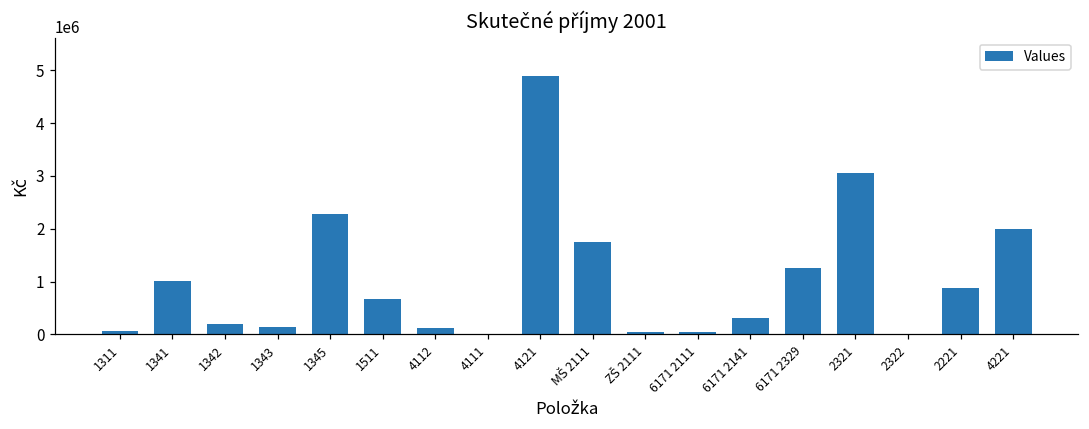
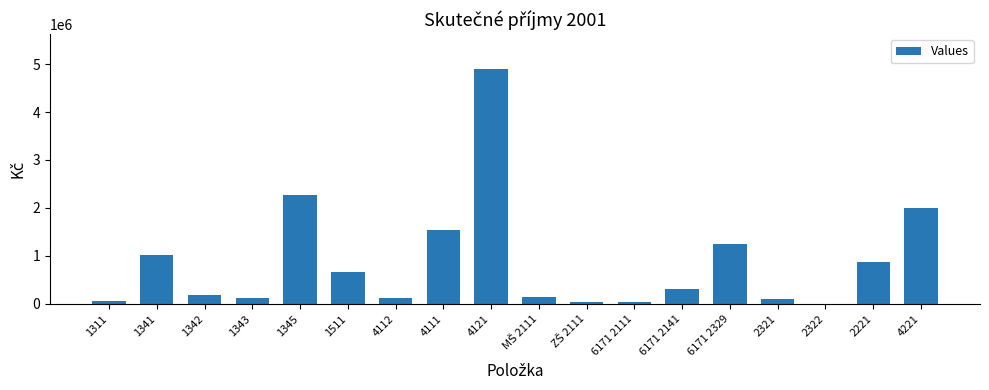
  {
    "1311": 100000,
    "1341": 1000000,
    "1342": 200000,
    "1343": 100000,
    "1345": 2300000,
    "1511": 700000,
    "4112": 100000,
-   "4111": 0,
+   "4111": 1500000,
    "4121": 4900000,
-   "MŠ 2111": 1800000,
+   "MŠ 2111": 100000,
    "6171 2141": 300000,
    "6171 2329": 1300000,
-   "2321": 3100000,
+   "2321": 100000,
    "2221": 900000,
    "4221": 2000000
  }
